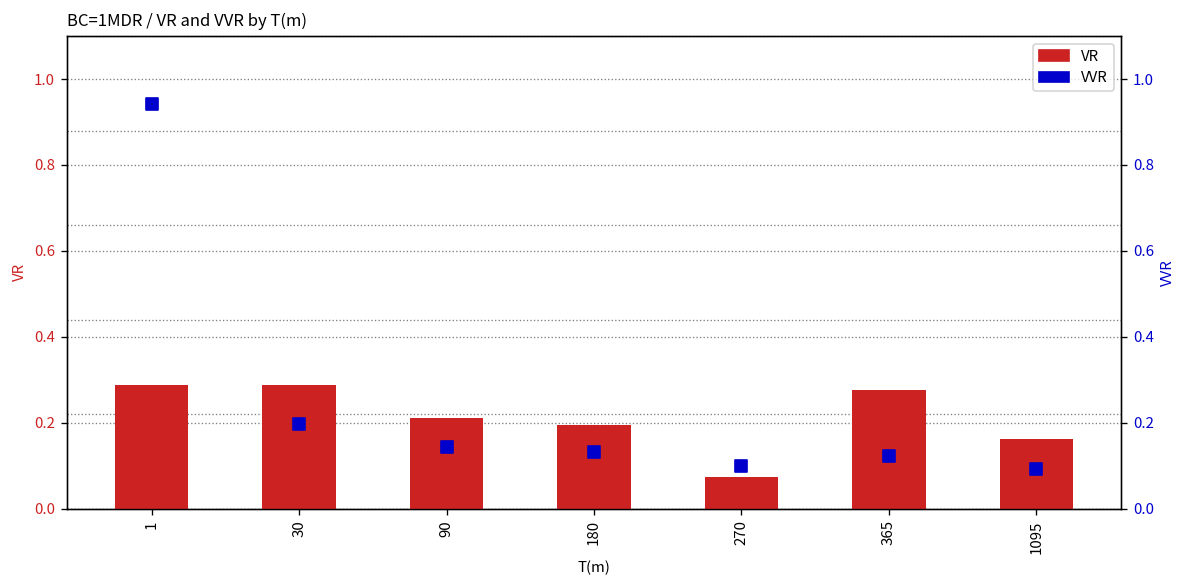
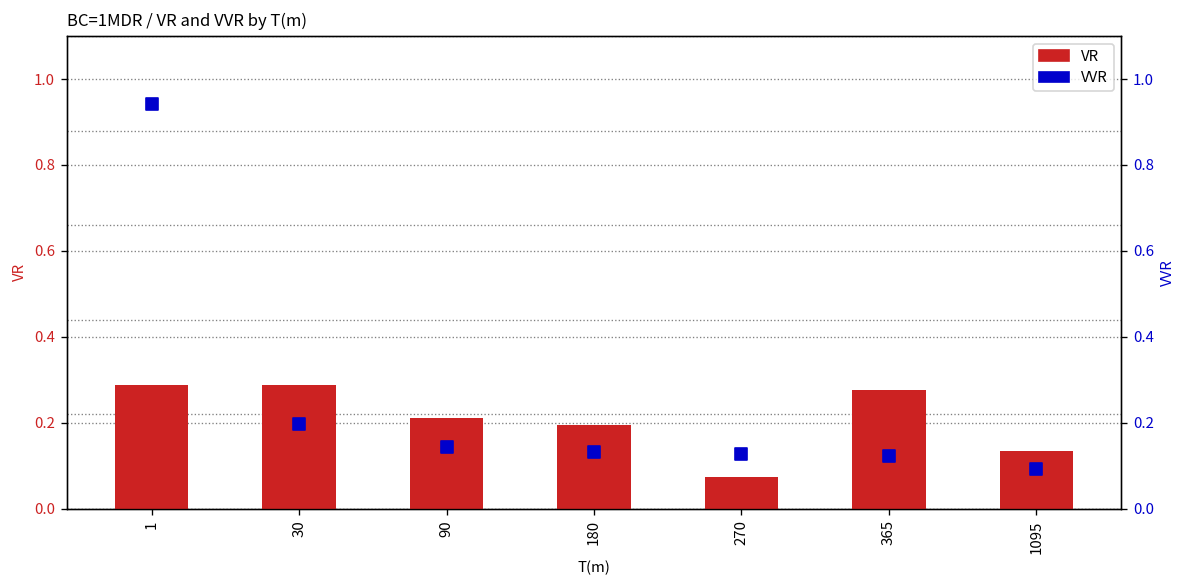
  {
    "VR": {
      "1": 0.29,
      "30": 0.29,
      "90": 0.21,
      "180": 0.19,
      "270": 0.07,
      "365": 0.28,
-     "1095": 0.16
+     "1095": 0.13
    },
    "VVR": {
-     "270": 0.10
+     "270": 0.13
    }
  }
